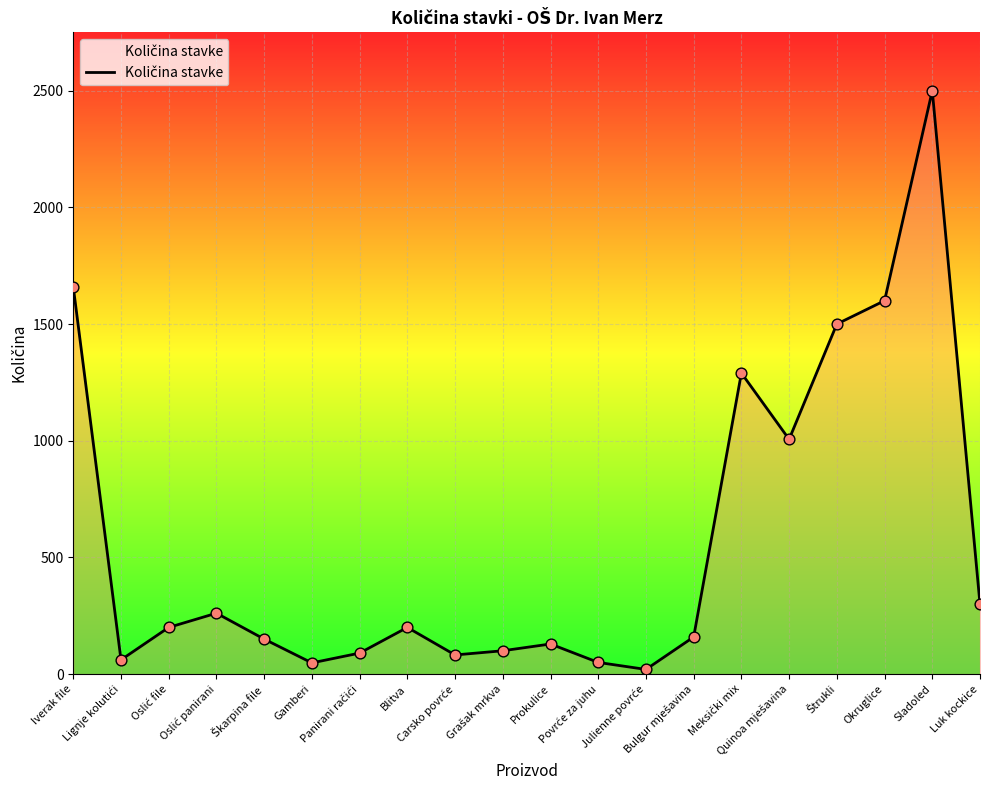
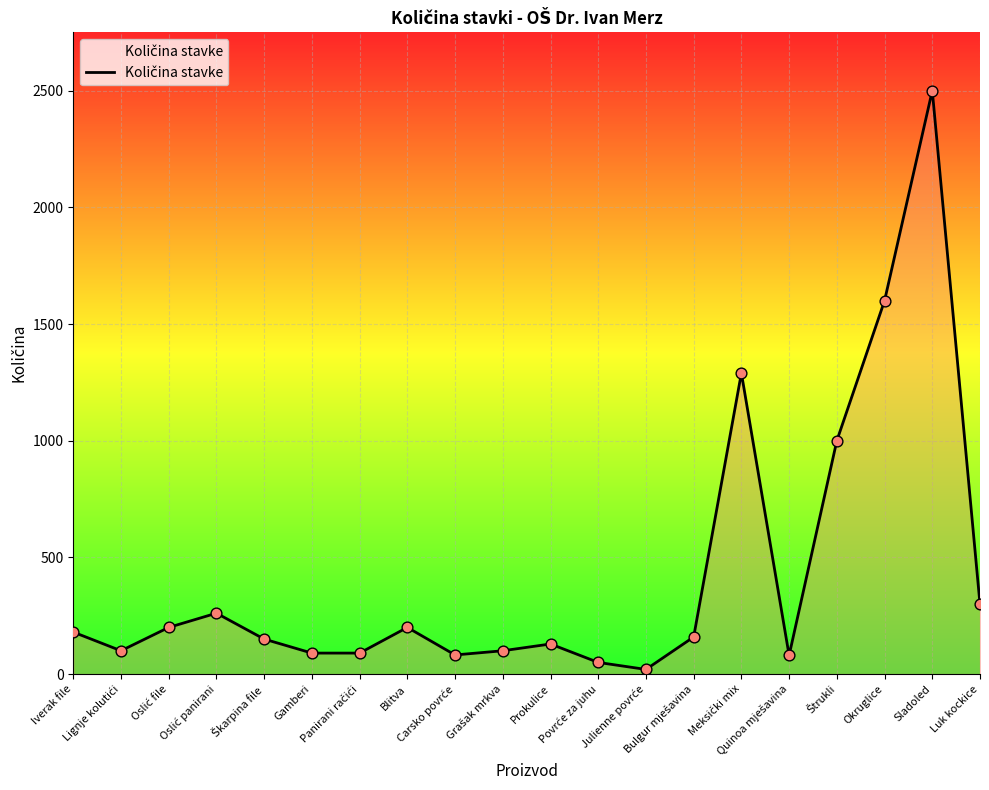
  {
-   "Iverak file": 1660,
-   "Lignje kolutići": 60,
+   "Iverak file": 180,
+   "Lignje kolutići": 100,
    "Oslić file": 200,
    "Oslić panirani": 260,
    "Škarpina file": 150,
-   "Gamberi": 50,
+   "Gamberi": 90,
    "Panirani račići": 90,
    "Blitva": 200,
    "Carsko povrće": 80,
    "Grašak mrkva": 100,
    "Prokulice": 130,
    "Povrće za juhu": 50,
    "Julienne povrće": 20,
    "Bulgur mješavina": 160,
    "Meksički mix": 1290,
-   "Quinoa mješavina": 1010,
-   "Štrukli": 1500,
+   "Quinoa mješavina": 80,
+   "Štrukli": 1000,
    "Okruglice": 1600,
    "Sladoled": 2500,
    "Luk kockice": 300
  }
